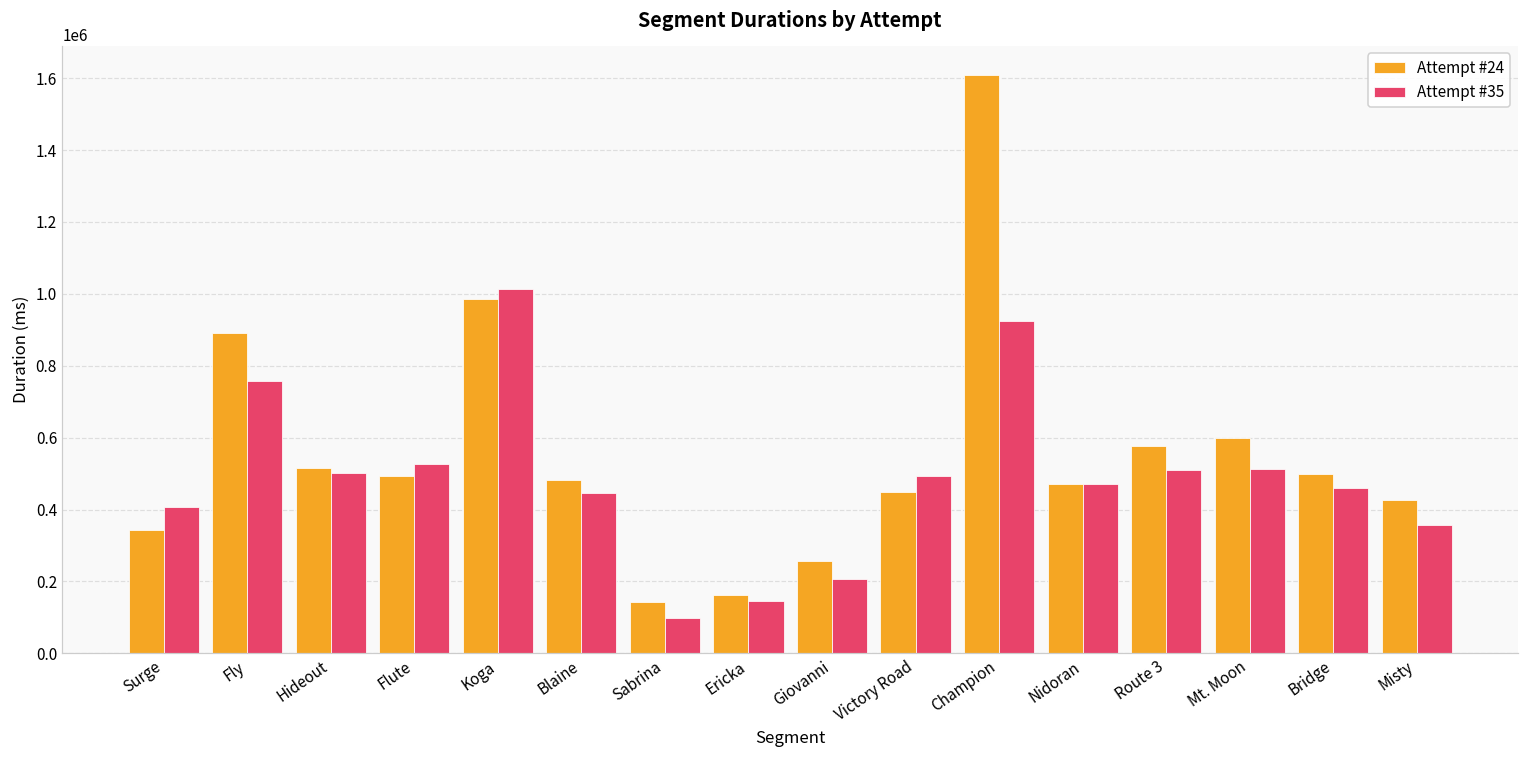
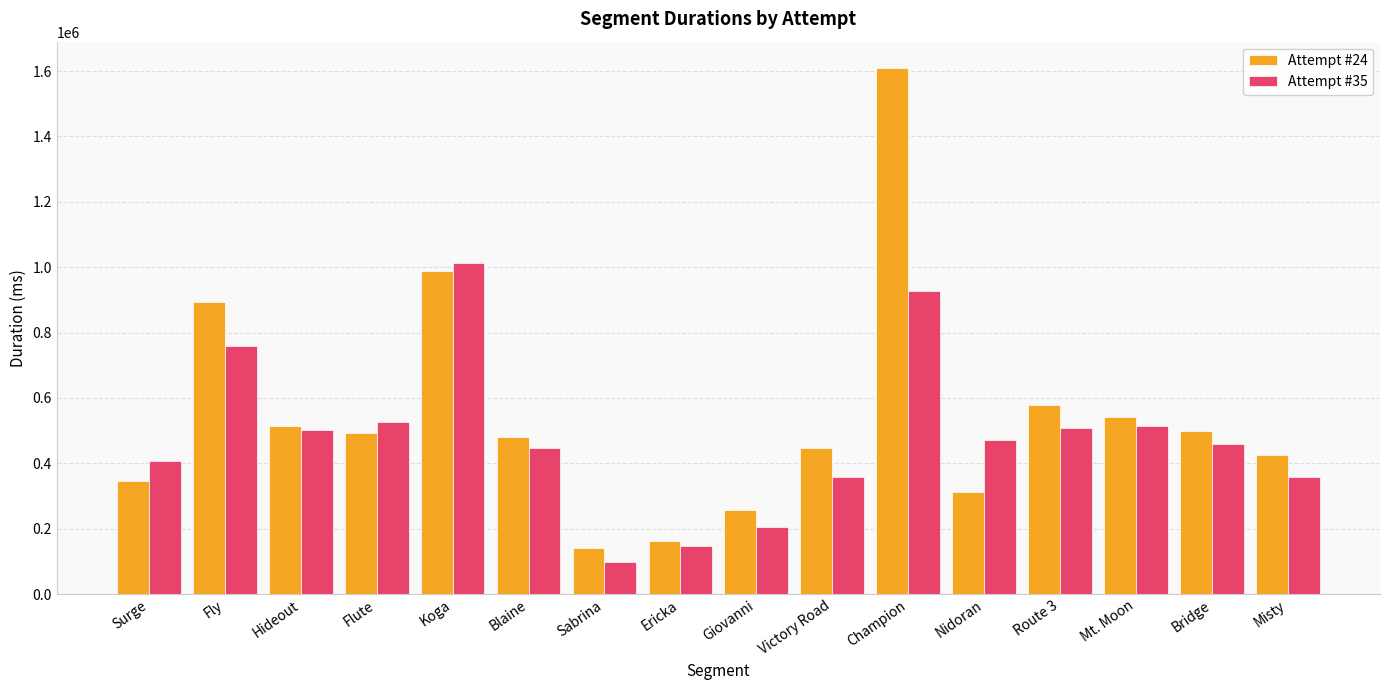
  {
    "Attempt #24": {
      "Surge": 340000,
      "Fly": 890000,
      "Hideout": 520000,
      "Flute": 490000,
      "Koga": 990000,
      "Blaine": 480000,
      "Sabrina": 140000,
      "Ericka": 160000,
      "Giovanni": 260000,
      "Victory Road": 450000,
      "Champion": 1610000,
-     "Nidoran": 470000,
+     "Nidoran": 310000,
      "Route 3": 580000,
-     "Mt. Moon": 600000,
+     "Mt. Moon": 540000,
      "Bridge": 500000,
      "Misty": 430000
    },
    "Attempt #35": {
      "Surge": 410000,
      "Fly": 760000,
      "Hideout": 500000,
      "Flute": 530000,
      "Koga": 1010000,
      "Blaine": 450000,
      "Sabrina": 100000,
      "Ericka": 150000,
      "Giovanni": 210000,
-     "Victory Road": 490000,
+     "Victory Road": 360000,
      "Champion": 930000,
      "Nidoran": 470000,
      "Route 3": 510000,
      "Mt. Moon": 510000,
      "Bridge": 460000,
      "Misty": 360000
    }
  }
